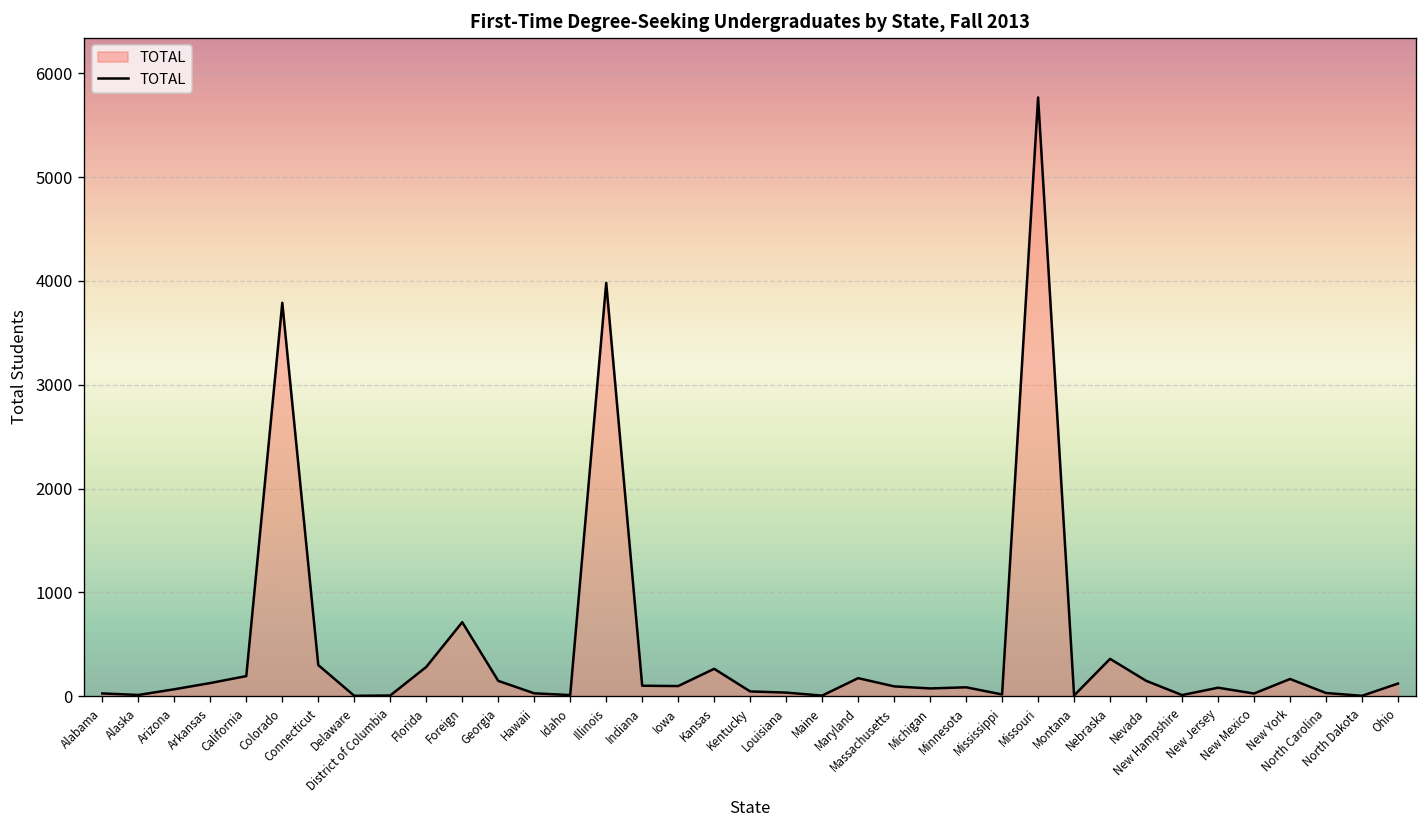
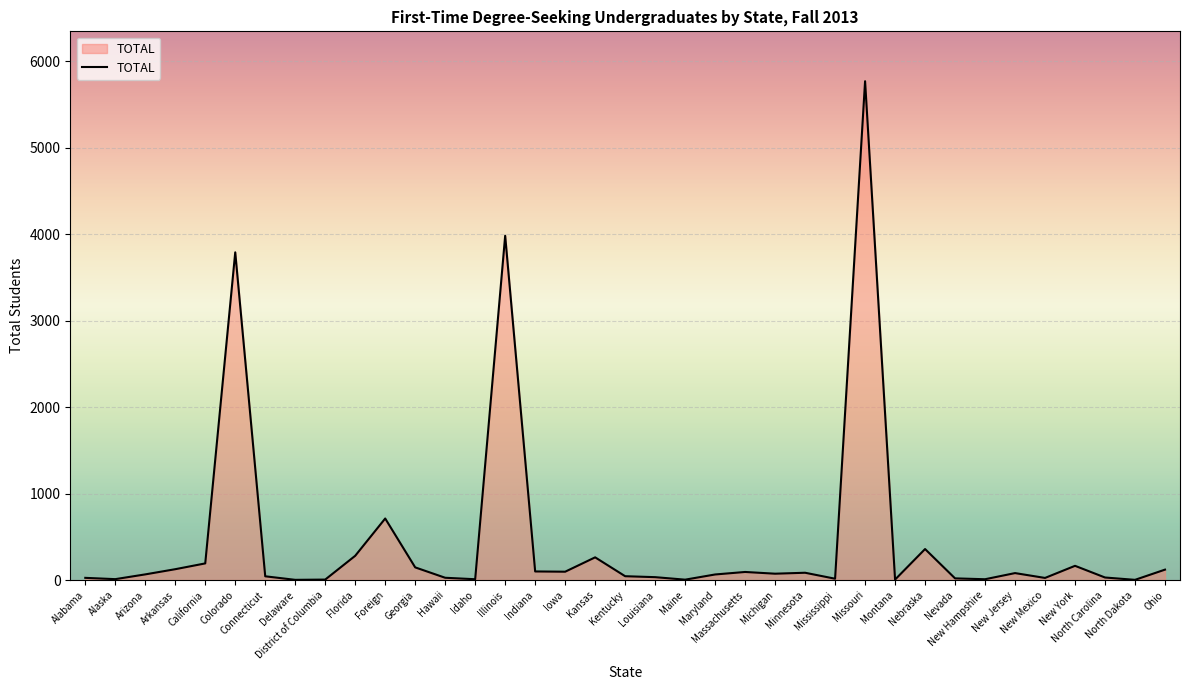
  {
    "Alabama": 0,
    "Alaska": 0,
    "Arizona": 100,
    "Arkansas": 100,
    "California": 200,
    "Colorado": 3800,
-   "Connecticut": 300,
+   "Connecticut": 0,
    "Delaware": 0,
    "District of Columbia": 0,
    "Florida": 300,
    "Foreign": 700,
    "Georgia": 100,
    "Hawaii": 0,
    "Idaho": 0,
    "Illinois": 4000,
    "Indiana": 100,
    "Iowa": 100,
    "Kansas": 300,
    "Kentucky": 0,
    "Louisiana": 0,
    "Maine": 0,
-   "Maryland": 200,
+   "Maryland": 100,
    "Massachusetts": 100,
    "Michigan": 100,
    "Minnesota": 100,
    "Mississippi": 0,
    "Missouri": 5800,
    "Montana": 0,
    "Nebraska": 400,
-   "Nevada": 100,
+   "Nevada": 0,
    "New Hampshire": 0,
    "New Jersey": 100,
    "New Mexico": 0,
    "New York": 200,
    "North Carolina": 0,
    "North Dakota": 0,
    "Ohio": 100
  }
